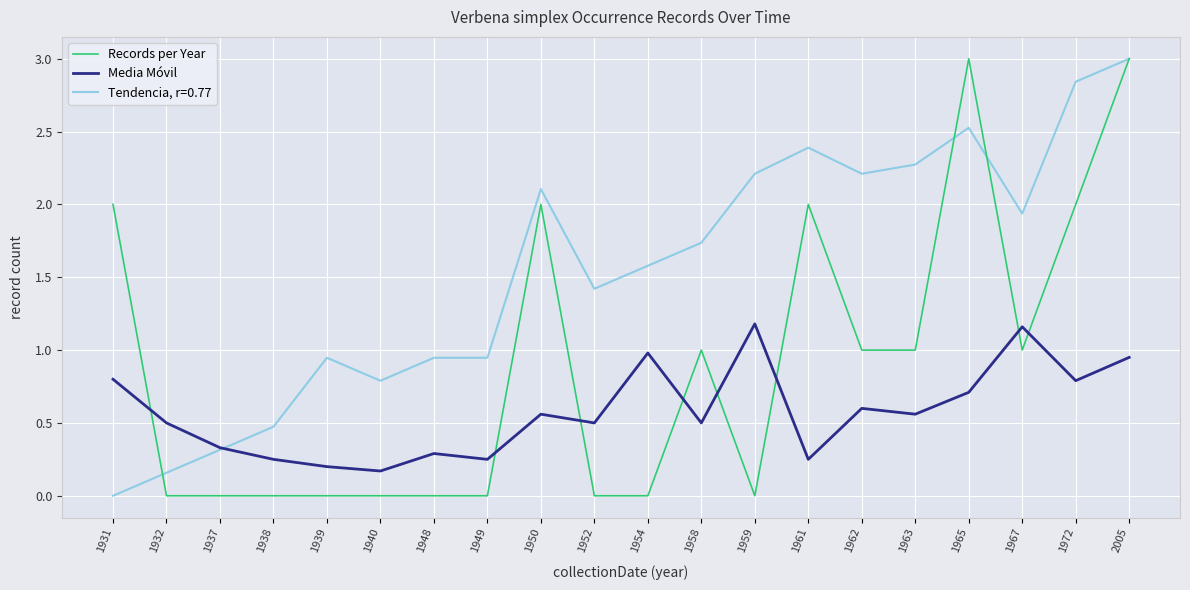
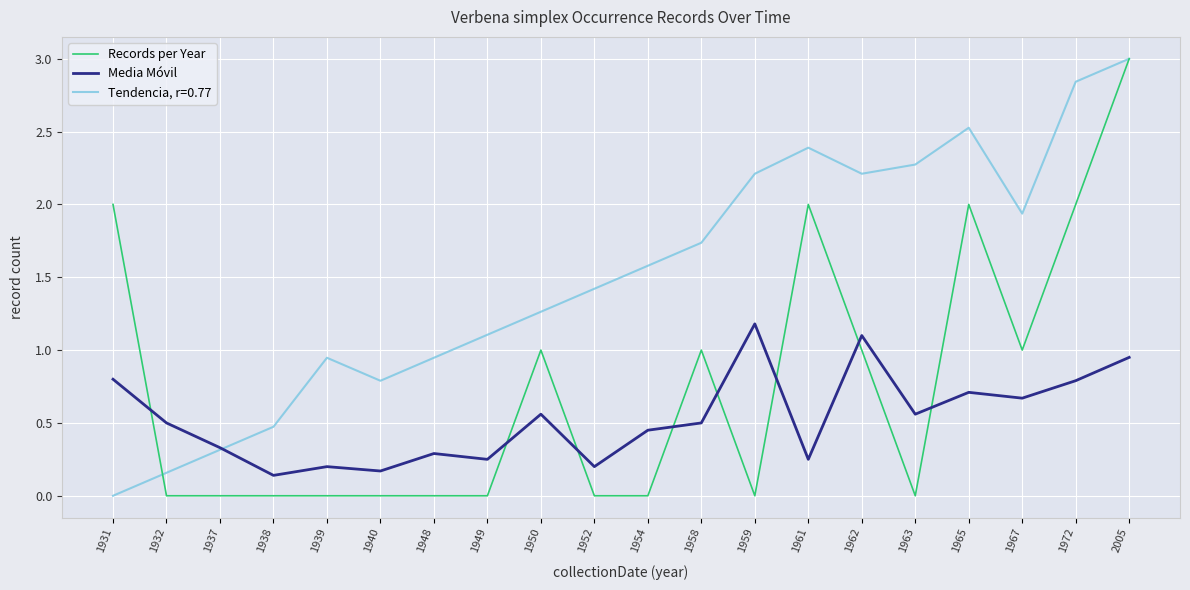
  {
    "Records per Year": {
      "1931": 2,
      "1932": 0,
      "1937": 0,
      "1938": 0,
      "1939": 0,
      "1940": 0,
      "1948": 0,
      "1949": 0,
-     "1950": 2,
+     "1950": 1,
      "1952": 0,
      "1954": 0,
      "1958": 1,
      "1959": 0,
      "1961": 2,
      "1962": 1,
-     "1963": 1,
-     "1965": 3,
+     "1963": 0,
+     "1965": 2,
      "1967": 1,
      "1972": 2
    },
    "Media Móvil": {
      "1931": 0.80,
      "1932": 0.50,
-     "1938": 0.25,
+     "1938": 0.14,
      "1939": 0.20,
      "1940": 0.17,
      "1948": 0.29,
      "1949": 0.25,
      "1950": 0.56,
-     "1952": 0.5,
-     "1954": 0.98,
+     "1952": 0.2,
+     "1954": 0.45,
      "1958": 0.50,
      "1959": 1.18,
      "1961": 0.25,
-     "1962": 0.6,
+     "1962": 1.1,
      "1963": 0.56,
      "1965": 0.71,
-     "1967": 1.16,
+     "1967": 0.67,
      "1972": 0.79,
      "2005": 0.95
    },
    "Tendencia, r=0.77": {
      "1931": 0.00,
      "1932": 0.16,
      "1938": 0.47,
      "1939": 0.95,
      "1940": 0.79,
      "1948": 0.95,
-     "1949": 0.95,
-     "1950": 2.11,
+     "1949": 1.11,
+     "1950": 1.26,
      "1952": 1.42,
      "1954": 1.58,
      "1958": 1.74,
      "1959": 2.21,
      "1961": 2.39,
      "1962": 2.21,
      "1963": 2.27,
      "1965": 2.53,
      "1967": 1.94,
      "1972": 2.84
    }
  }
